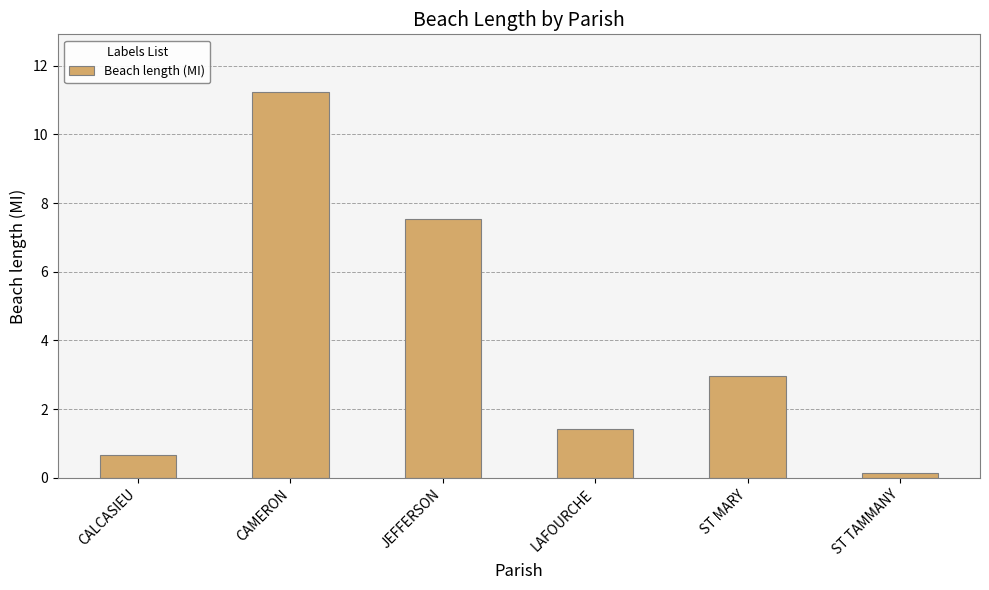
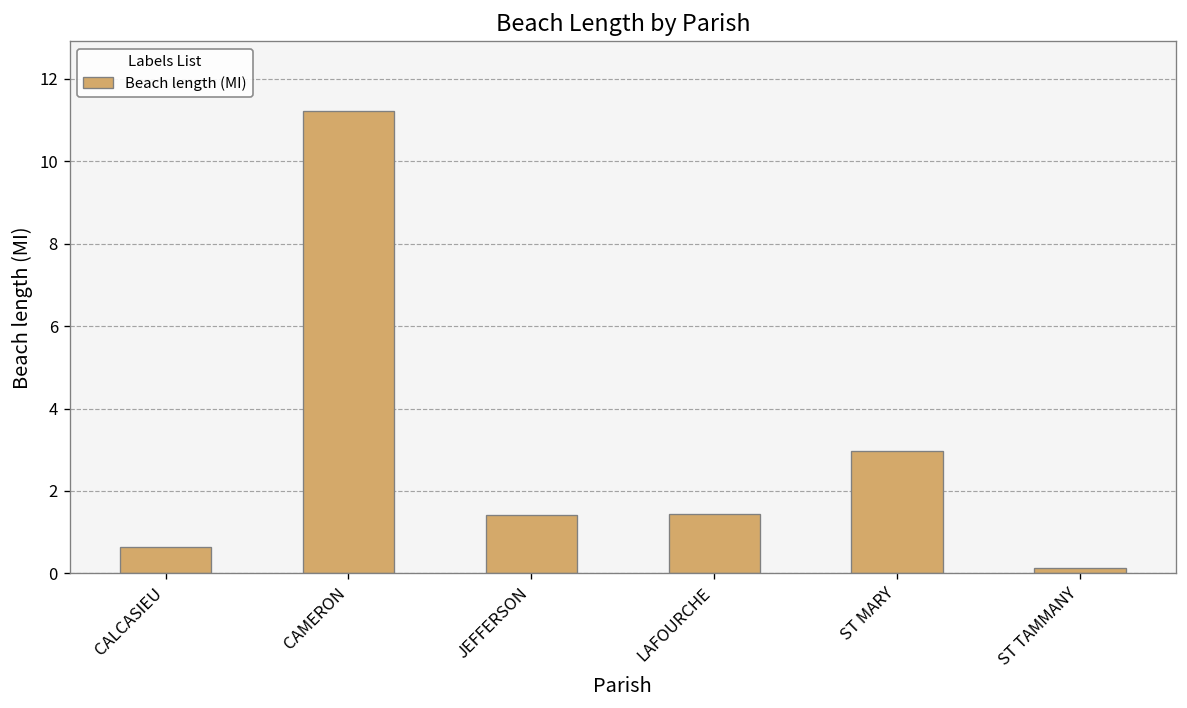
  {
    "CALCASIEU": 0.7,
    "CAMERON": 11.2,
-   "JEFFERSON": 7.5,
+   "JEFFERSON": 1.4,
    "LAFOURCHE": 1.4,
    "ST MARY": 3.0,
    "ST TAMMANY": 0.1
  }
